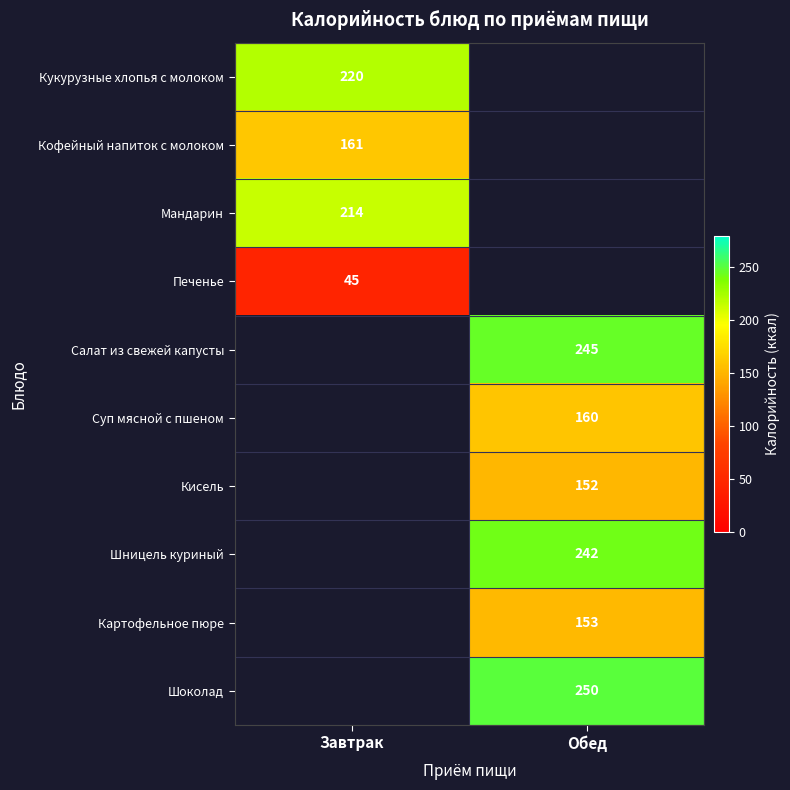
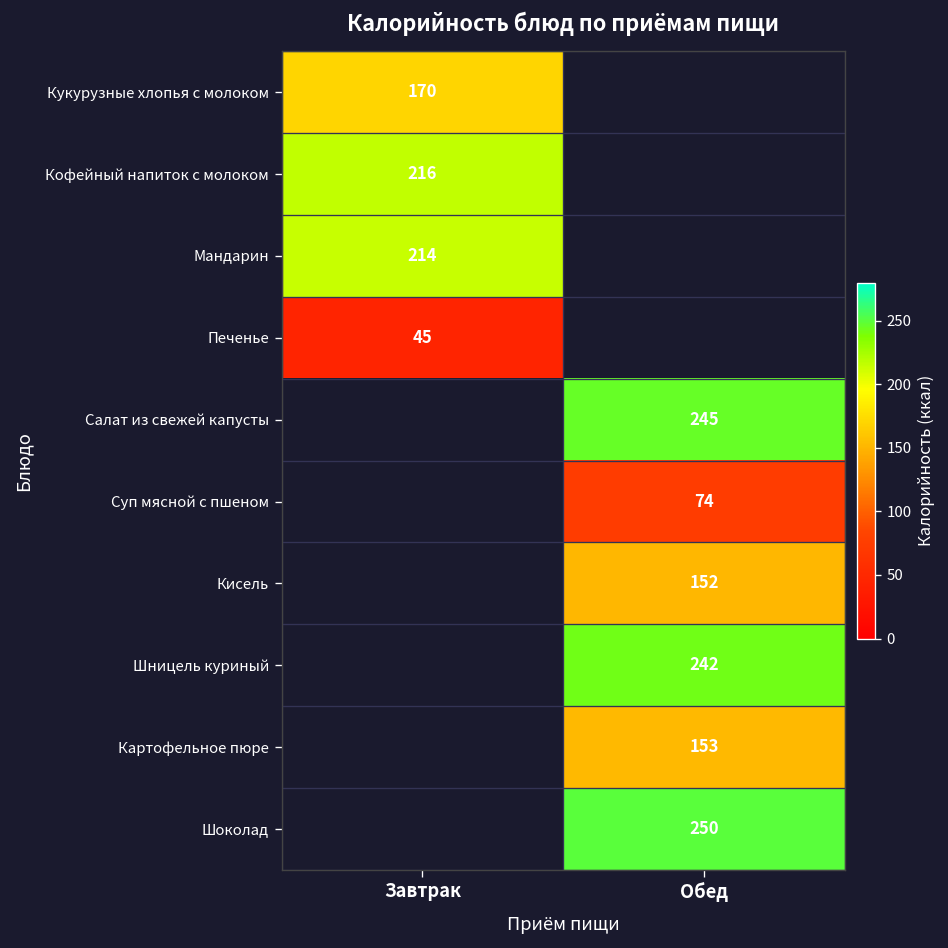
  {
    "Кукурузные хлопья с молоком": {
-     "Завтрак": 220
+     "Завтрак": 170
    },
    "Кофейный напиток с молоком": {
-     "Завтрак": 161
+     "Завтрак": 216
    },
    "Мандарин": {
      "Завтрак": 214
    },
    "Печенье": {
      "Завтрак": 45
    },
    "Салат из свежей капусты": {
      "Обед": 245
    },
    "Суп мясной с пшеном": {
-     "Обед": 160
+     "Обед": 74
    },
    "Кисель": {
      "Обед": 152
    },
    "Шницель куриный": {
      "Обед": 242
    },
    "Картофельное пюре": {
      "Обед": 153
    },
    "Шоколад": {
      "Обед": 250
    }
  }
